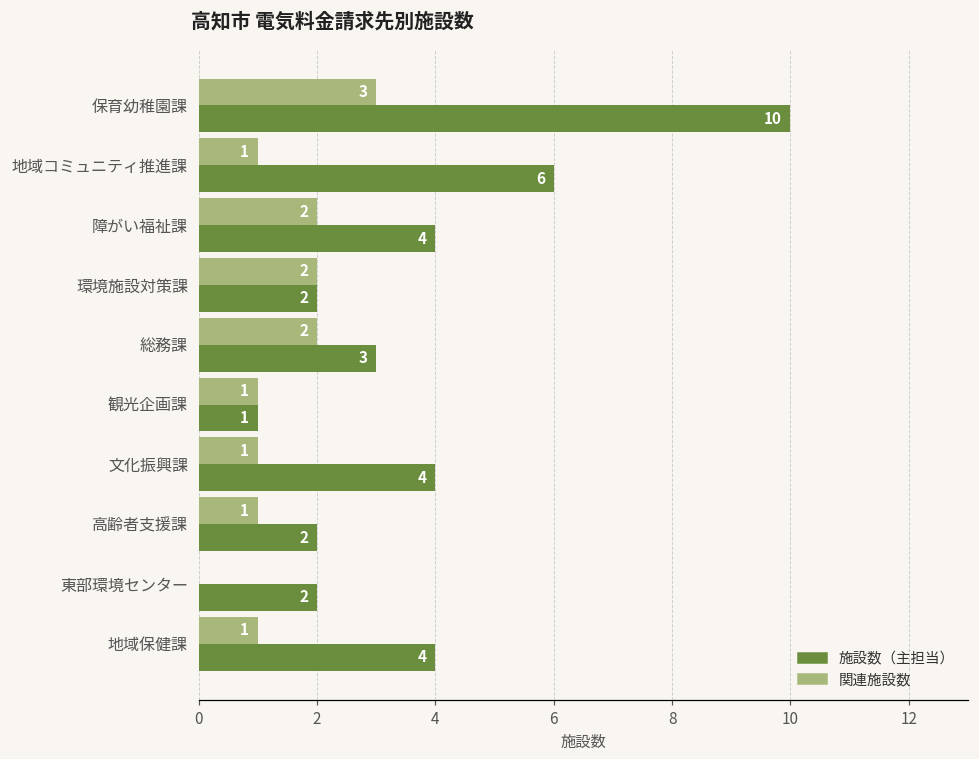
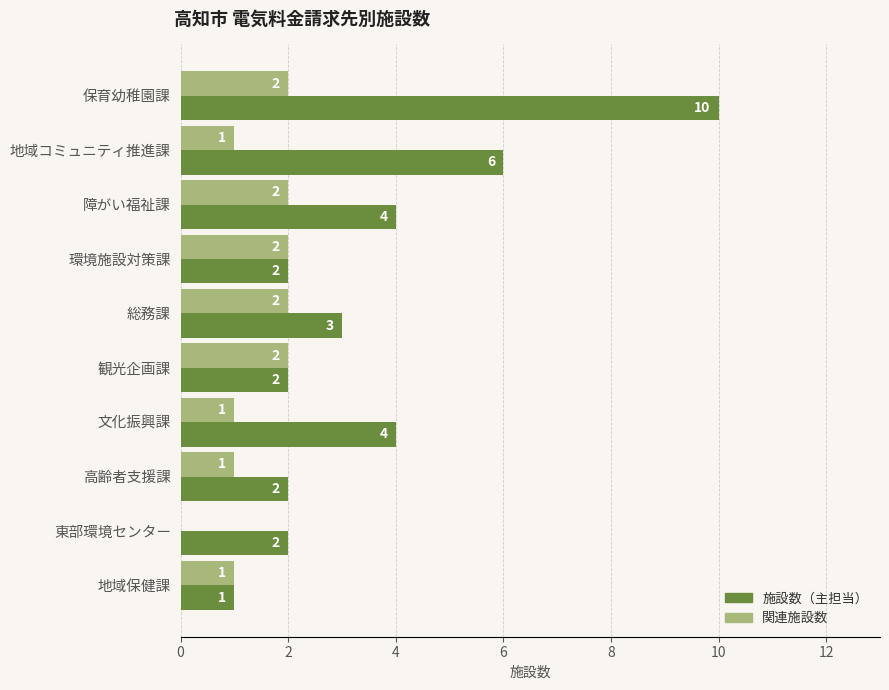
  {
    "施設数（主担当）": {
      "保育幼稚園課": 10,
      "地域コミュニティ推進課": 6,
      "障がい福祉課": 4,
      "環境施設対策課": 2,
      "総務課": 3,
-     "観光企画課": 1,
+     "観光企画課": 2,
      "文化振興課": 4,
      "高齢者支援課": 2,
      "東部環境センター": 2,
-     "地域保健課": 4
+     "地域保健課": 1
    },
    "関連施設数": {
-     "保育幼稚園課": 3,
+     "保育幼稚園課": 2,
      "地域コミュニティ推進課": 1,
      "障がい福祉課": 2,
      "環境施設対策課": 2,
      "総務課": 2,
-     "観光企画課": 1,
+     "観光企画課": 2,
      "文化振興課": 1,
      "高齢者支援課": 1,
      "地域保健課": 1
    }
  }
